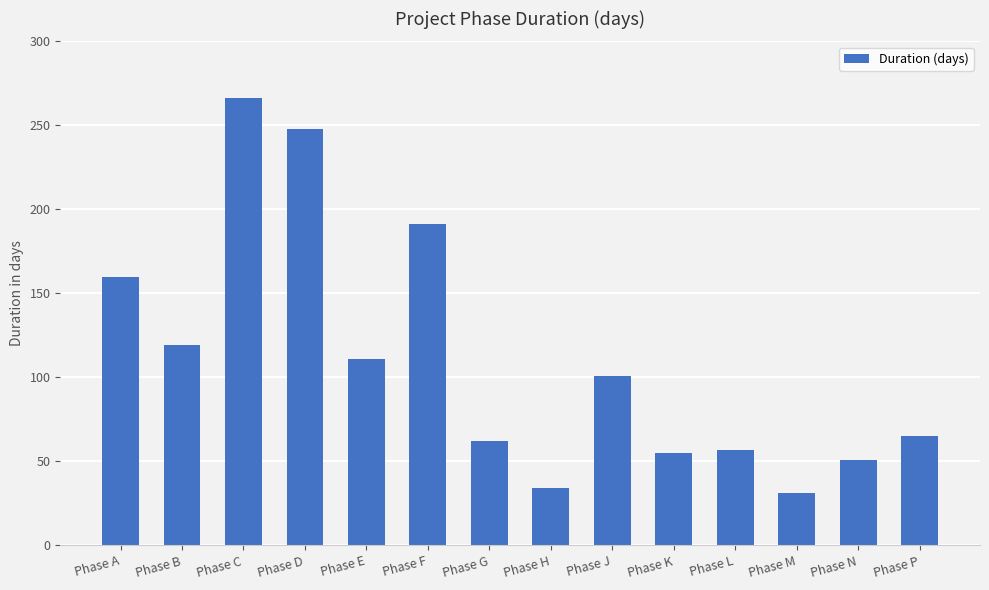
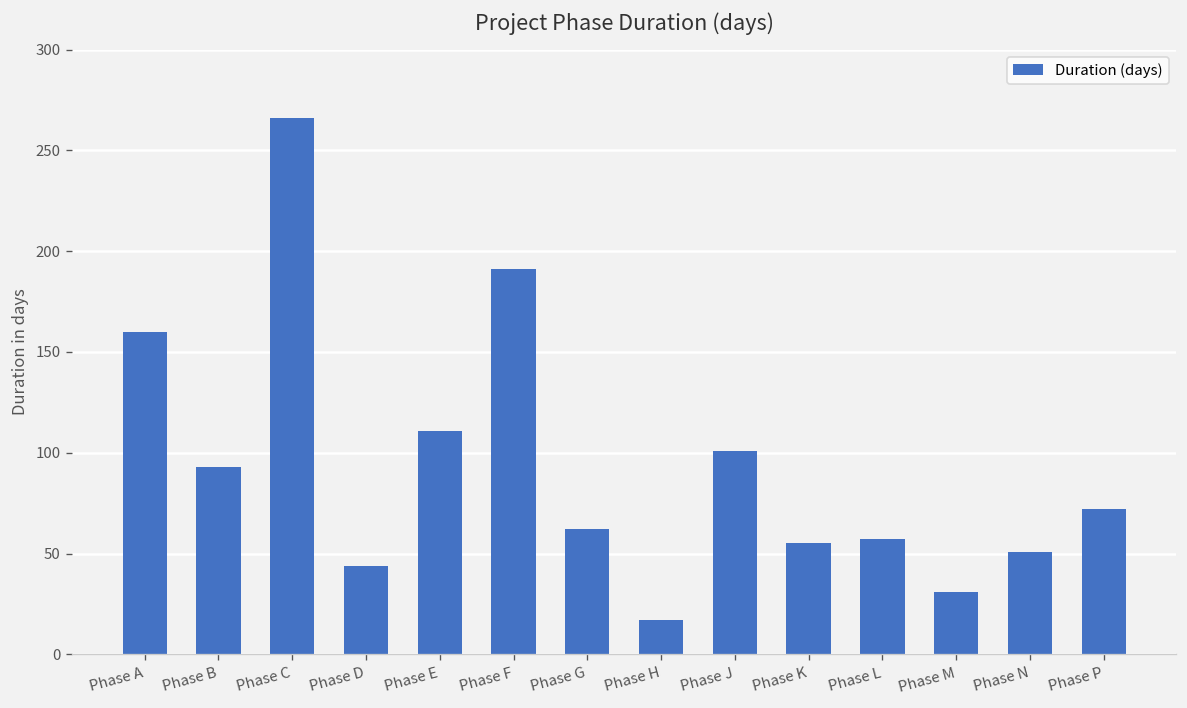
  {
    "Phase A": 160,
-   "Phase B": 119,
+   "Phase B": 93,
    "Phase C": 266,
-   "Phase D": 248,
+   "Phase D": 44,
    "Phase E": 111,
    "Phase F": 191,
    "Phase G": 62,
-   "Phase H": 34,
+   "Phase H": 17,
    "Phase J": 101,
    "Phase K": 55,
    "Phase L": 57,
    "Phase M": 31,
    "Phase N": 51,
-   "Phase P": 65
+   "Phase P": 72
  }
